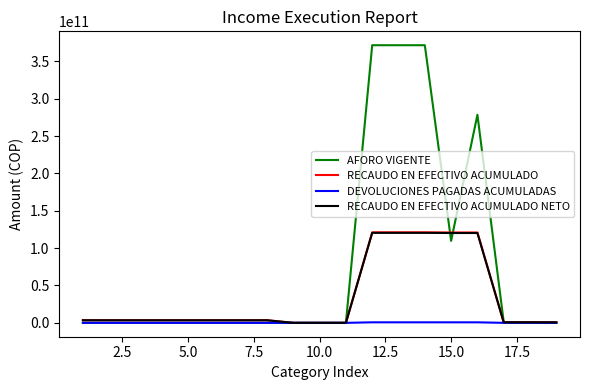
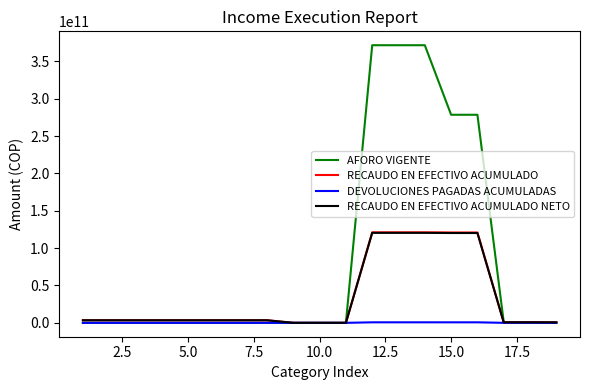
  {
    "AFORO VIGENTE": {
-     "15.0": 110000000000
+     "15.0": 280000000000
    },
    "DEVOLUCIONES PAGADAS ACUMULADAS": {
      "15.0": 0
    }
  }
